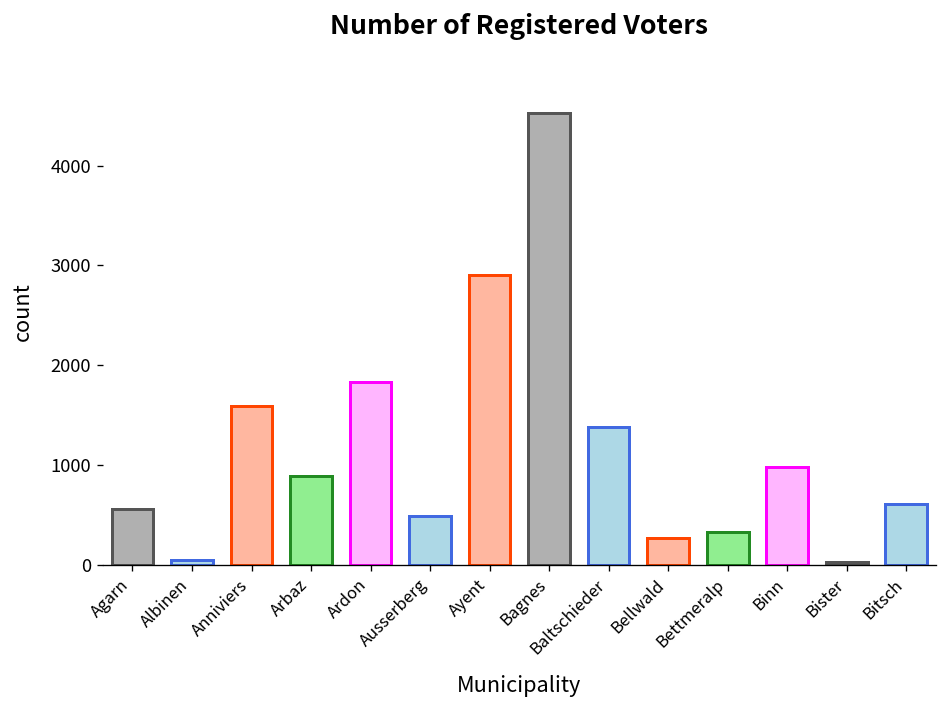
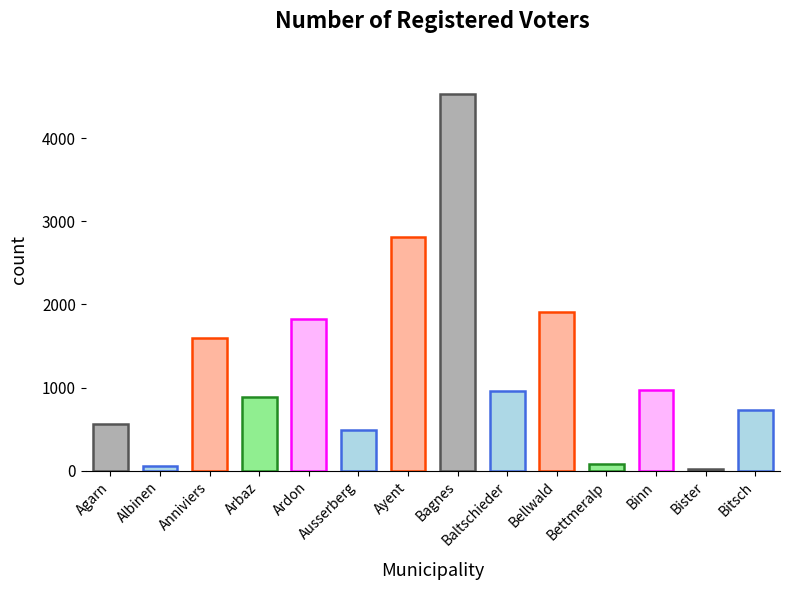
  {
    "Agarn": 600,
    "Albinen": 100,
    "Anniviers": 1600,
    "Arbaz": 900,
    "Ardon": 1800,
    "Ausserberg": 500,
-   "Ayent": 2900,
+   "Ayent": 2800,
    "Bagnes": 4500,
-   "Baltschieder": 1400,
-   "Bellwald": 300,
-   "Bettmeralp": 300,
+   "Baltschieder": 1000,
+   "Bellwald": 1900,
+   "Bettmeralp": 100,
    "Binn": 1000,
-   "Bitsch": 600
+   "Bitsch": 700
  }
